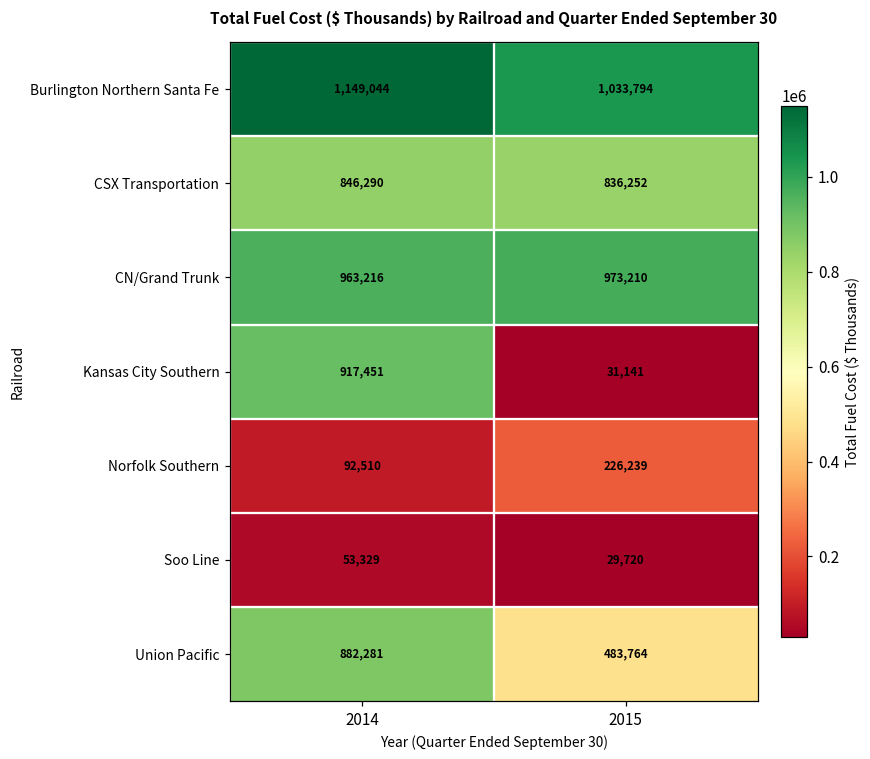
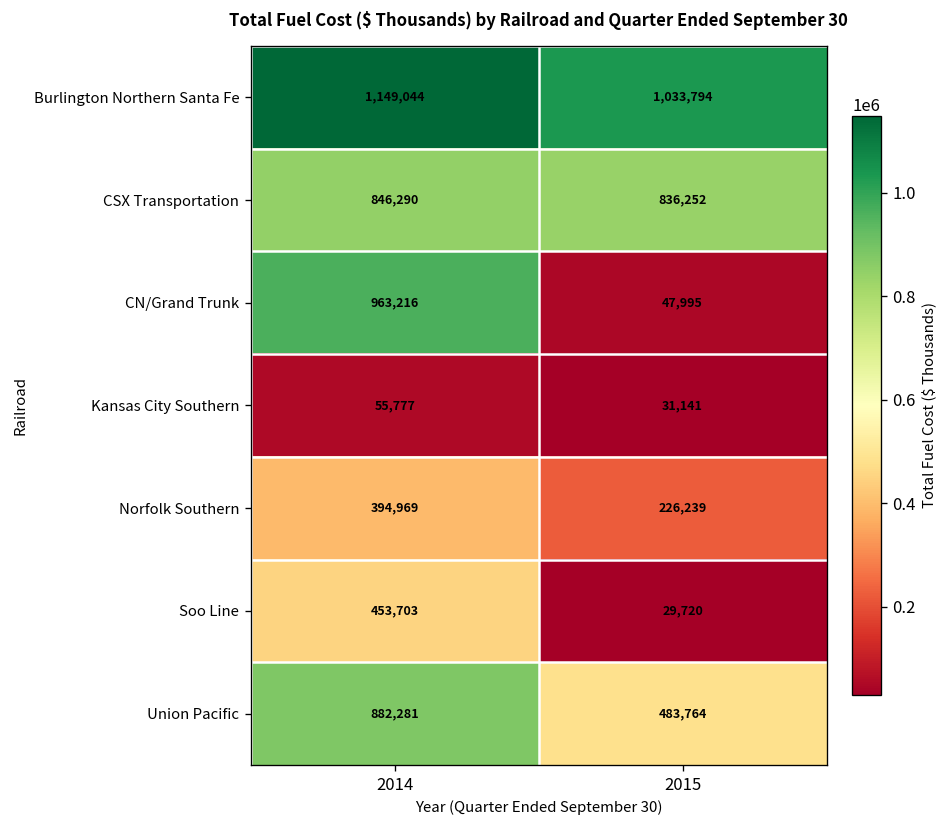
  {
    "Burlington Northern Santa Fe": {
      "2014": "1,149,044",
      "2015": "1,033,794"
    },
    "CSX Transportation": {
      "2014": "846,290",
      "2015": "836,252"
    },
    "CN/Grand Trunk": {
      "2014": "963,216",
-     "2015": "973,210"
+     "2015": "47,995"
    },
    "Kansas City Southern": {
-     "2014": "917,451",
+     "2014": "55,777",
      "2015": "31,141"
    },
    "Norfolk Southern": {
-     "2014": "92,510",
+     "2014": "394,969",
      "2015": "226,239"
    },
    "Soo Line": {
-     "2014": "53,329",
+     "2014": "453,703",
      "2015": "29,720"
    },
    "Union Pacific": {
      "2014": "882,281",
      "2015": "483,764"
    }
  }
